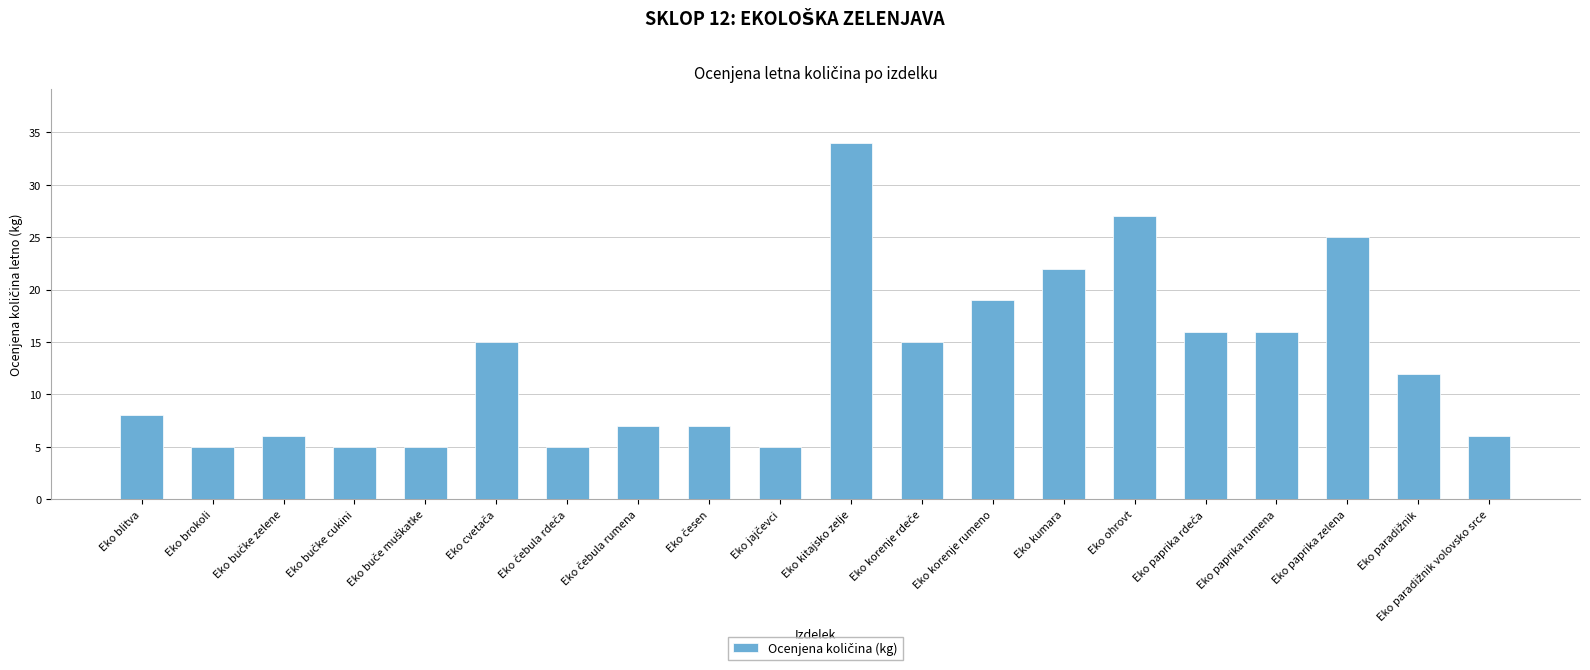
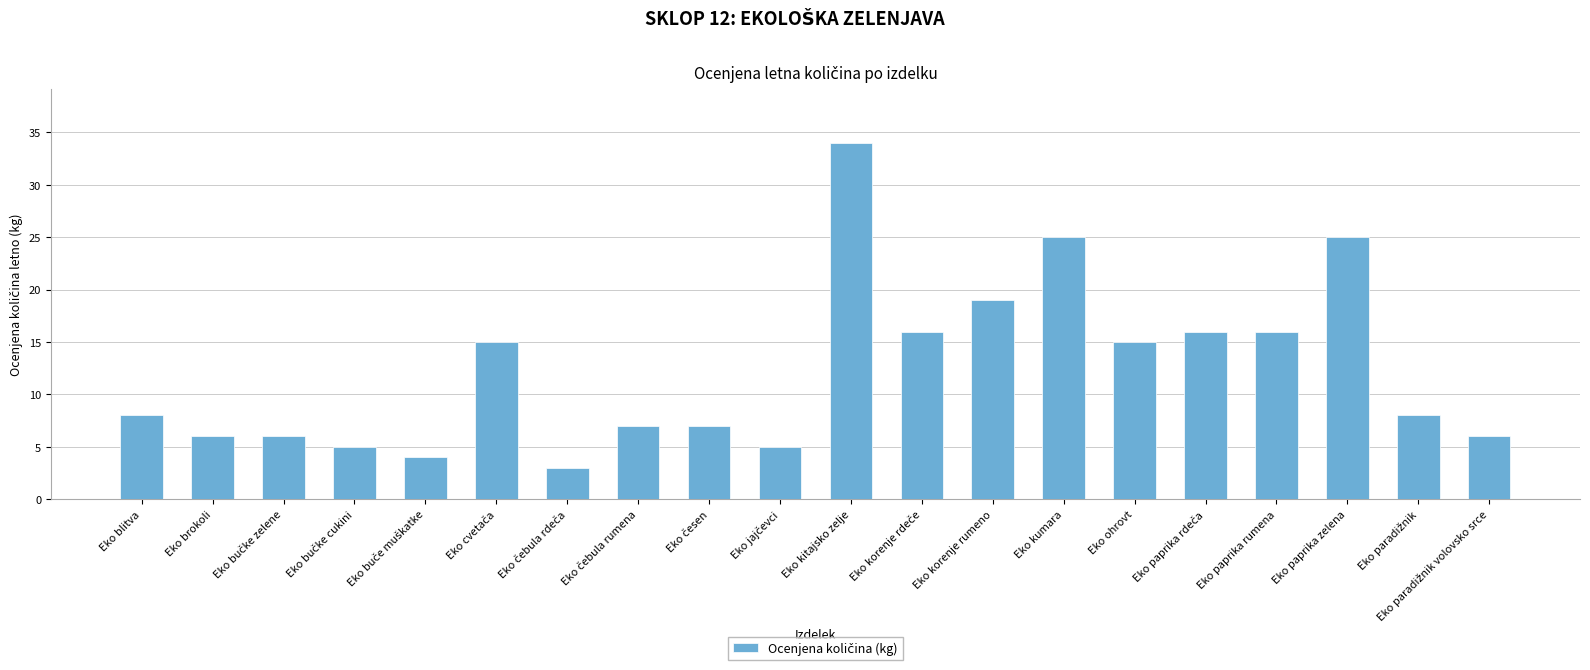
  {
    "Eko blitva": 8,
-   "Eko brokoli": 5,
+   "Eko brokoli": 6,
    "Eko bučke zelene": 6,
    "Eko bučke cukini": 5,
-   "Eko buče muškatke": 5,
+   "Eko buče muškatke": 4,
    "Eko cvetača": 15,
-   "Eko čebula rdeča": 5,
+   "Eko čebula rdeča": 3,
    "Eko čebula rumena": 7,
    "Eko česen": 7,
    "Eko jajčevci": 5,
    "Eko kitajsko zelje": 34,
-   "Eko korenje rdeče": 15,
+   "Eko korenje rdeče": 16,
    "Eko korenje rumeno": 19,
-   "Eko kumara": 22,
-   "Eko ohrovt": 27,
+   "Eko kumara": 25,
+   "Eko ohrovt": 15,
    "Eko paprika rdeča": 16,
    "Eko paprika rumena": 16,
    "Eko paprika zelena": 25,
-   "Eko paradižnik": 12,
+   "Eko paradižnik": 8,
    "Eko paradižnik volovsko srce": 6
  }
